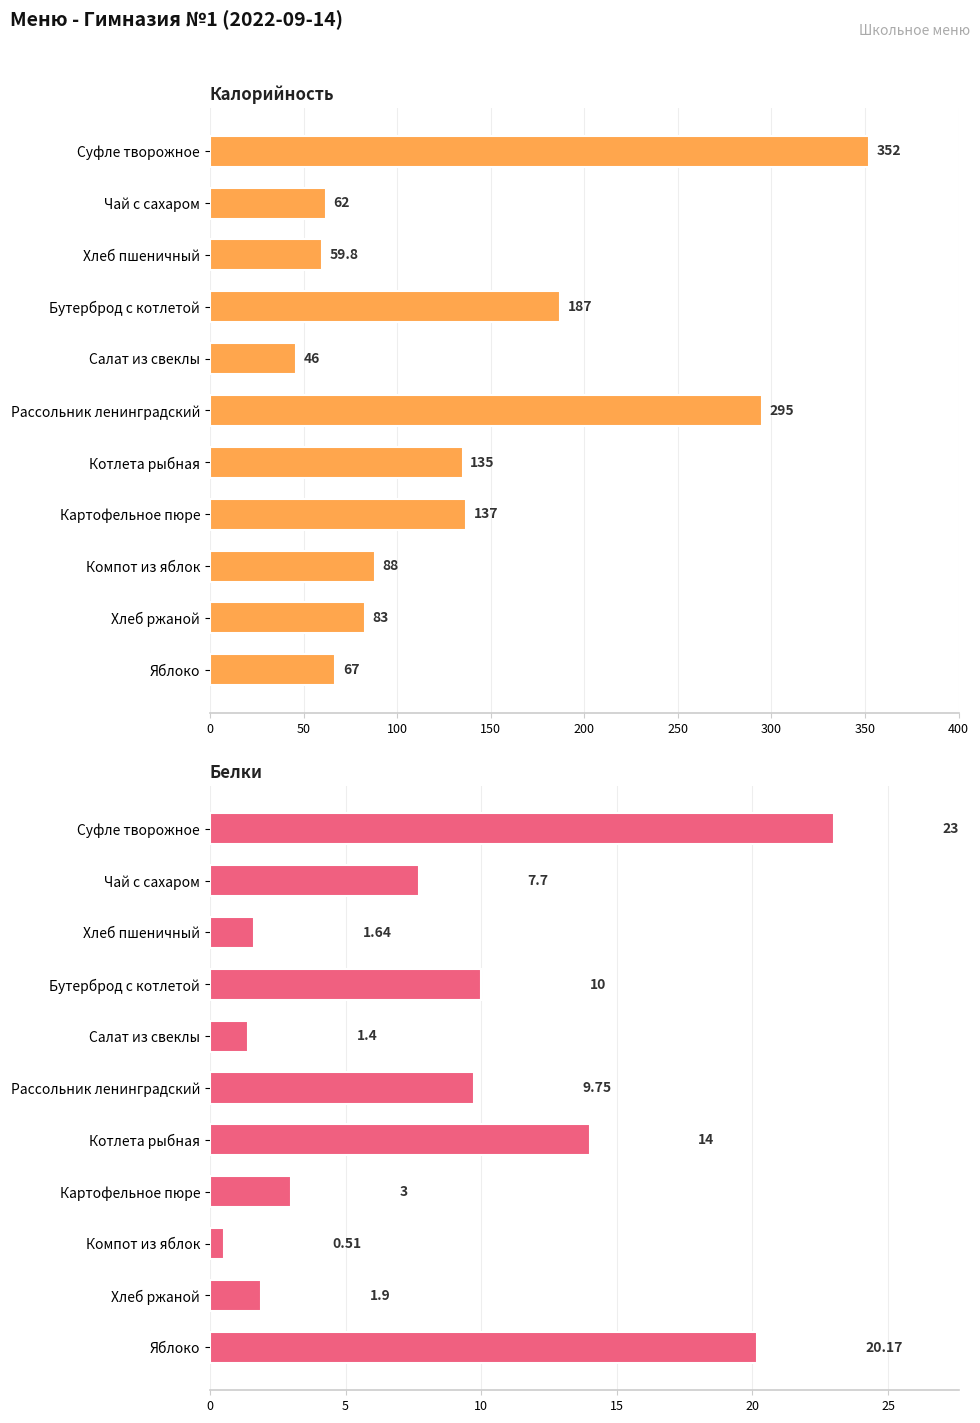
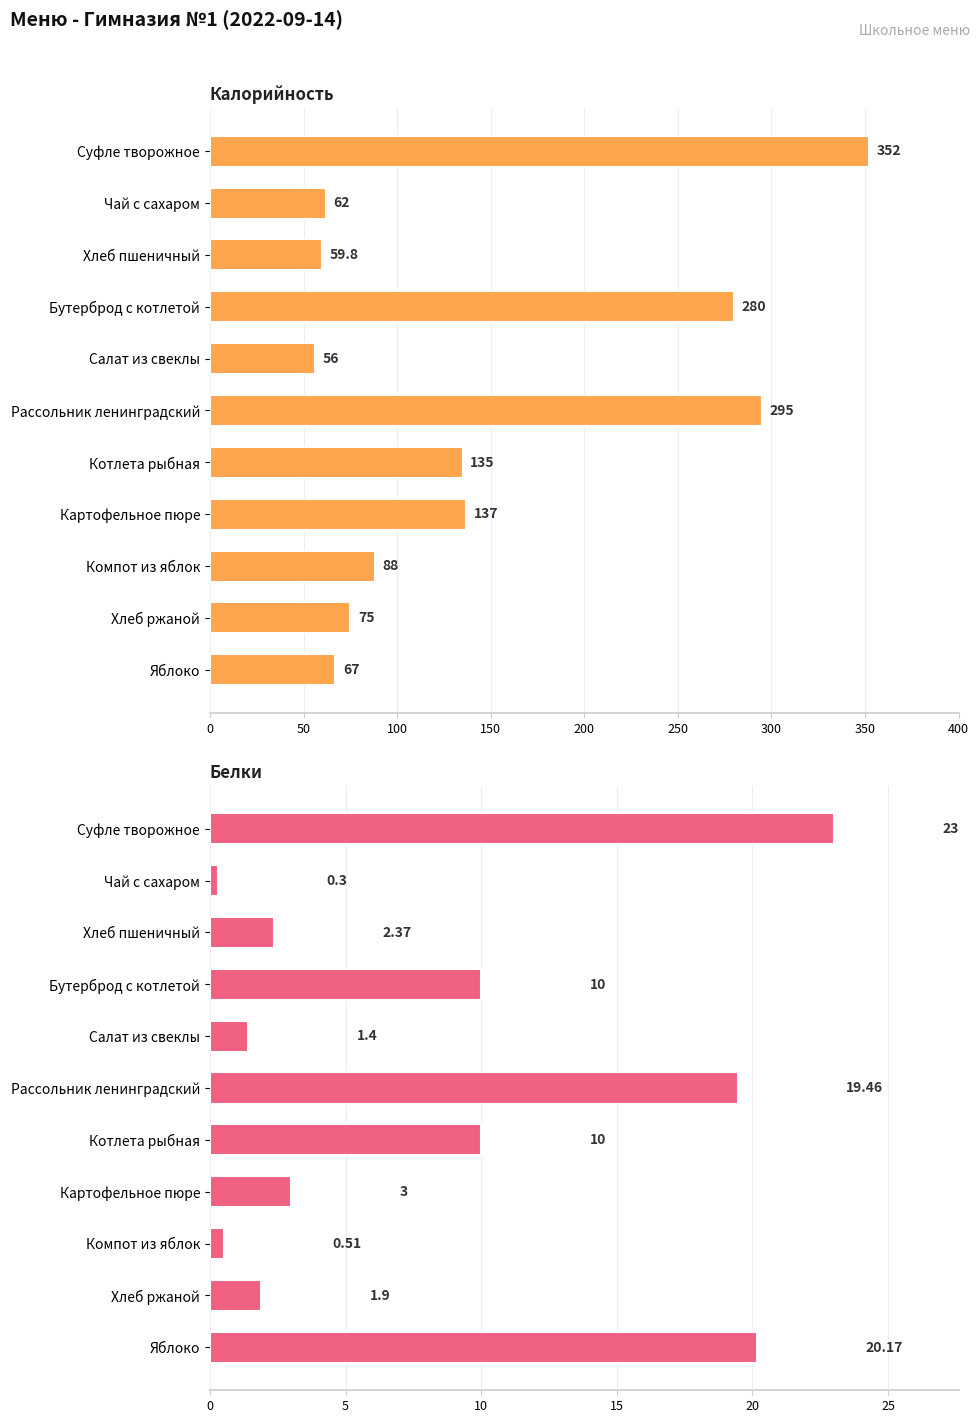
  {
    "Калорийность": {
      "Суфле творожное": 352,
      "Чай с сахаром": 62,
      "Хлеб пшеничный": 59.8,
-     "Бутерброд с котлетой": 187,
-     "Салат из свеклы": 46,
+     "Бутерброд с котлетой": 280,
+     "Салат из свеклы": 56,
      "Рассольник ленинградский": 295,
      "Котлета рыбная": 135,
      "Картофельное пюре": 137,
      "Компот из яблок": 88,
-     "Хлеб ржаной": 83,
+     "Хлеб ржаной": 75,
      "Яблоко": 67
    },
    "Белки": {
-     "Чай с сахаром": 7.7,
-     "Хлеб пшеничный": 1.64,
-     "Рассольник ленинградский": 9.75,
-     "Котлета рыбная": 14
+     "Чай с сахаром": 0.3,
+     "Хлеб пшеничный": 2.37,
+     "Рассольник ленинградский": 19.46,
+     "Котлета рыбная": 10
    }
  }
